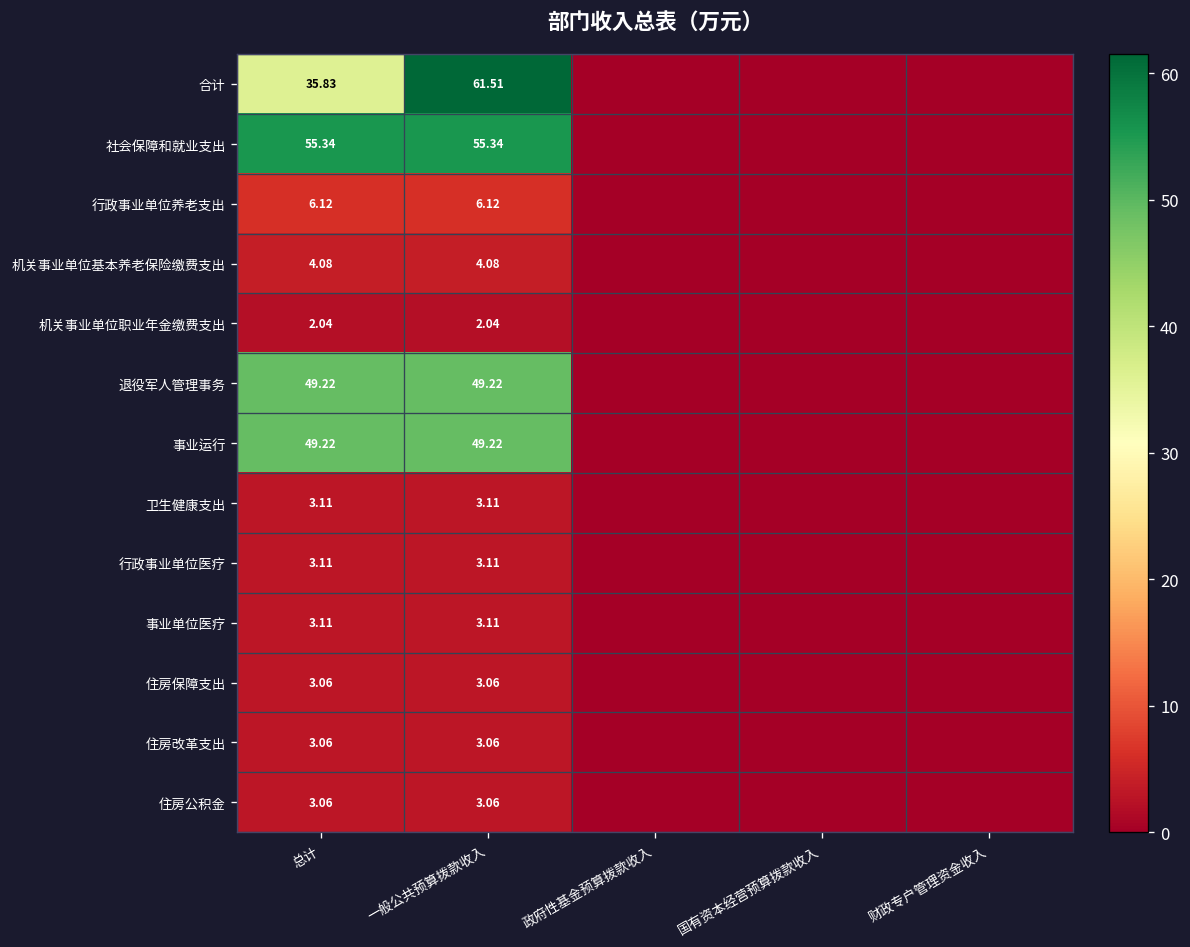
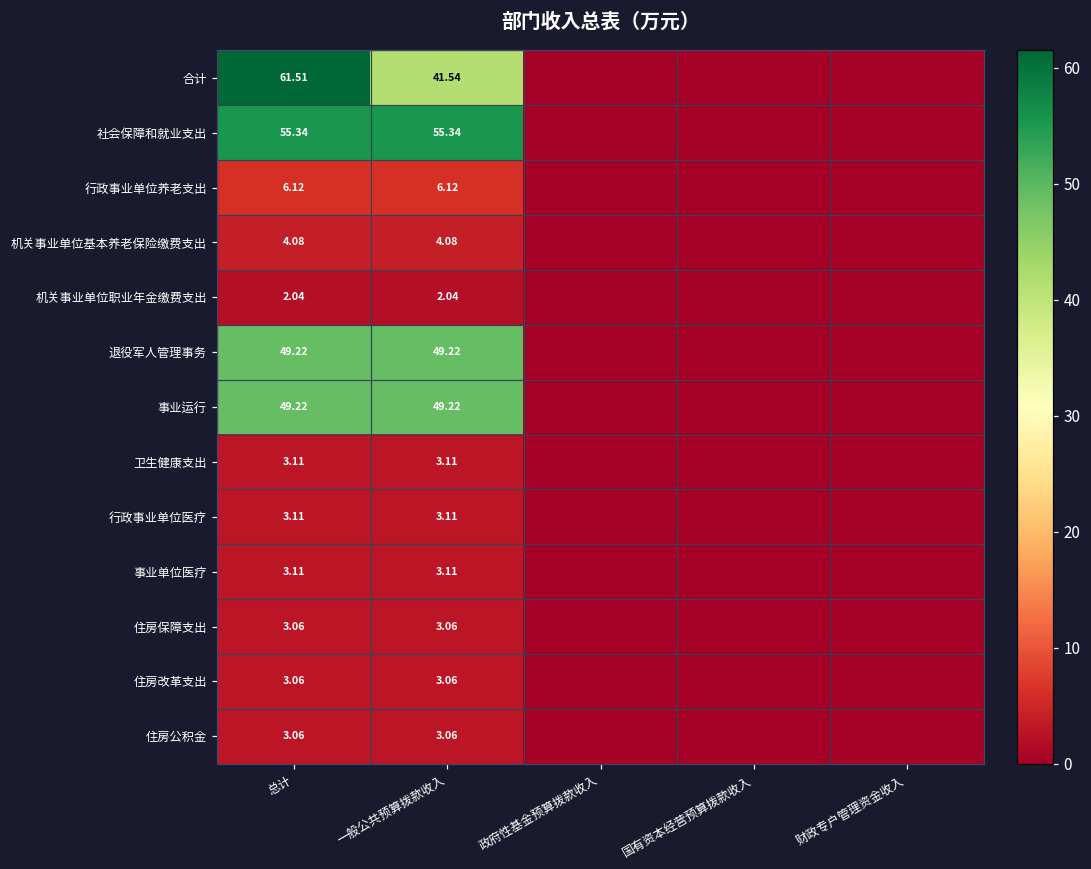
  {
    "合计": {
-     "总计": 35.83,
-     "一般公共预算拨款收入": 61.51
+     "总计": 61.51,
+     "一般公共预算拨款收入": 41.54
    },
    "社会保障和就业支出": {
      "总计": 55.34,
      "一般公共预算拨款收入": 55.34
    },
    "行政事业单位养老支出": {
      "总计": 6.12,
      "一般公共预算拨款收入": 6.12
    },
    "机关事业单位基本养老保险缴费支出": {
      "总计": 4.08,
      "一般公共预算拨款收入": 4.08
    },
    "机关事业单位职业年金缴费支出": {
      "总计": 2.04,
      "一般公共预算拨款收入": 2.04
    },
    "退役军人管理事务": {
      "总计": 49.22,
      "一般公共预算拨款收入": 49.22
    },
    "事业运行": {
      "总计": 49.22,
      "一般公共预算拨款收入": 49.22
    },
    "卫生健康支出": {
      "总计": 3.11,
      "一般公共预算拨款收入": 3.11
    },
    "行政事业单位医疗": {
      "总计": 3.11,
      "一般公共预算拨款收入": 3.11
    },
    "事业单位医疗": {
      "总计": 3.11,
      "一般公共预算拨款收入": 3.11
    },
    "住房保障支出": {
      "总计": 3.06,
      "一般公共预算拨款收入": 3.06
    },
    "住房改革支出": {
      "总计": 3.06,
      "一般公共预算拨款收入": 3.06
    },
    "住房公积金": {
      "总计": 3.06,
      "一般公共预算拨款收入": 3.06
    }
  }
